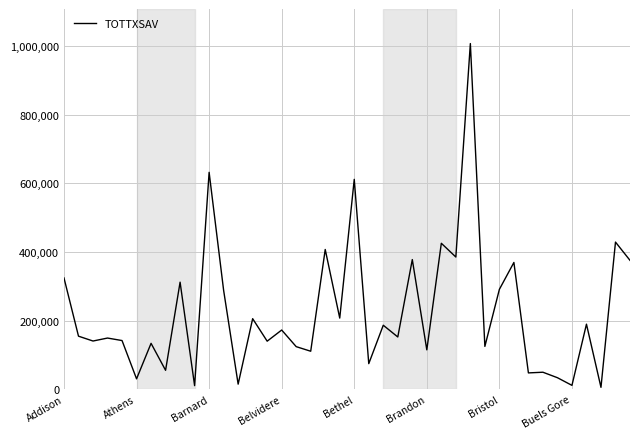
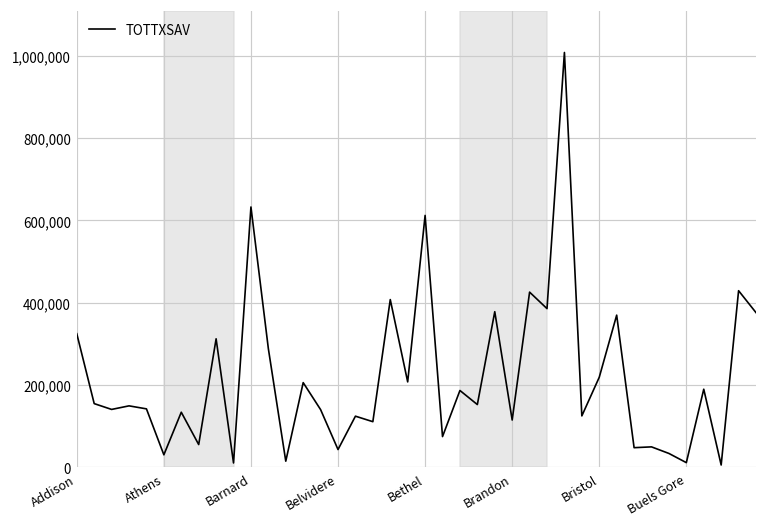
  {
    "Addison": "320,000",
    "Athens": "30,000",
    "Barnard": "630,000",
-   "Belvidere": "170,000",
+   "Belvidere": "40,000",
    "Bethel": "610,000",
    "Brandon": "110,000",
-   "Bristol": "290,000",
+   "Bristol": "220,000",
    "Buels Gore": "10,000"
  }
